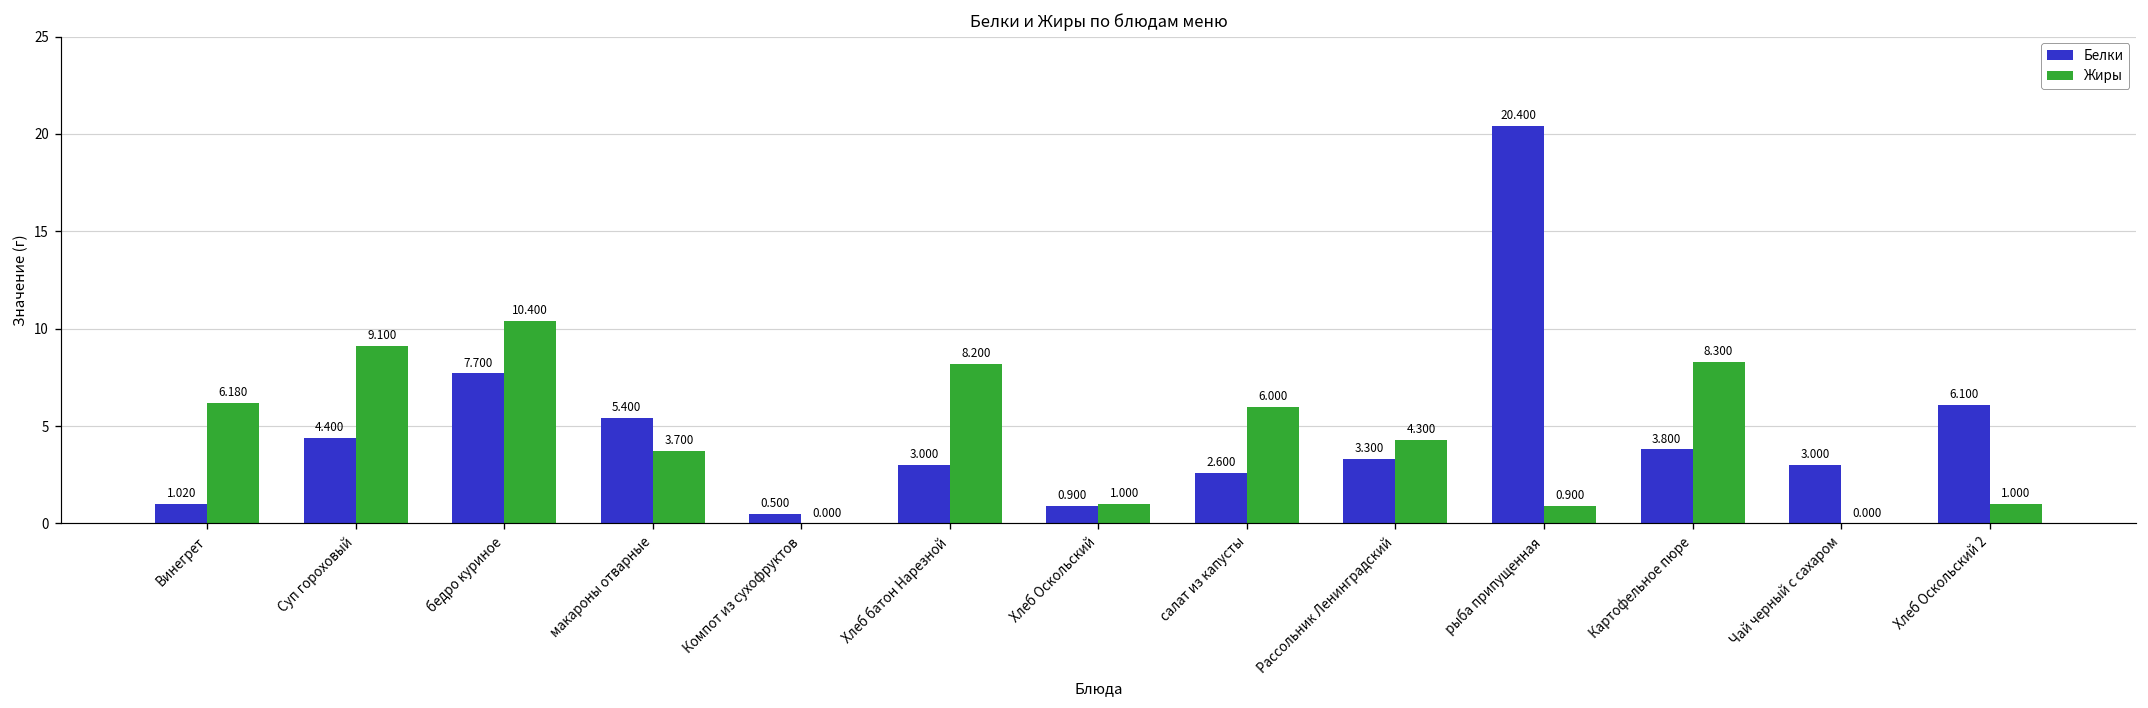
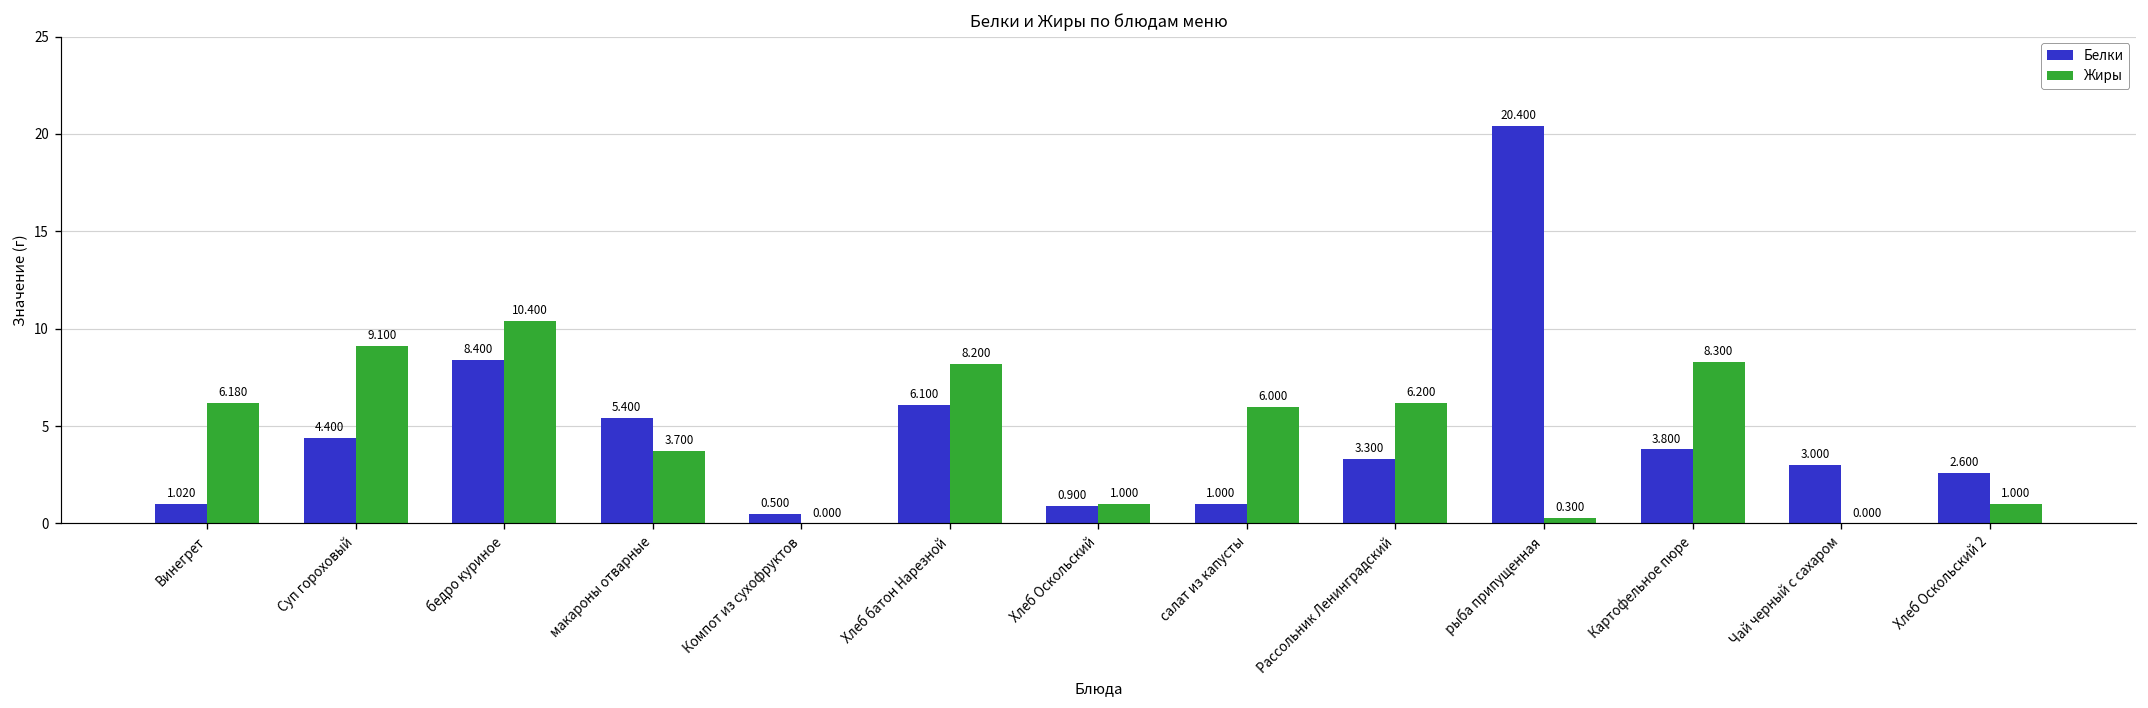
  {
    "Белки": {
      "Винегрет": 1.020,
      "Суп гороховый": 4.400,
-     "бедро куриное": 7.700,
+     "бедро куриное": 8.400,
      "макароны отварные": 5.400,
      "Компот из сухофруктов": 0.500,
-     "Хлеб батон Нарезной": 3.000,
+     "Хлеб батон Нарезной": 6.100,
      "Хлеб Оскольский": 0.900,
-     "салат из капусты": 2.600,
+     "салат из капусты": 1.000,
      "Рассольник Ленинградский": 3.300,
      "рыба припущенная": 20.400,
      "Картофельное пюре": 3.800,
      "Чай черный с сахаром": 3.000,
-     "Хлеб Оскольский 2": 6.100
+     "Хлеб Оскольский 2": 2.600
    },
    "Жиры": {
      "Винегрет": 6.180,
      "Суп гороховый": 9.100,
      "бедро куриное": 10.400,
      "макароны отварные": 3.700,
      "Компот из сухофруктов": 0.000,
      "Хлеб батон Нарезной": 8.200,
      "Хлеб Оскольский": 1.000,
      "салат из капусты": 6.000,
-     "Рассольник Ленинградский": 4.300,
-     "рыба припущенная": 0.900,
+     "Рассольник Ленинградский": 6.200,
+     "рыба припущенная": 0.300,
      "Картофельное пюре": 8.300,
      "Чай черный с сахаром": 0.000,
      "Хлеб Оскольский 2": 1.000
    }
  }
